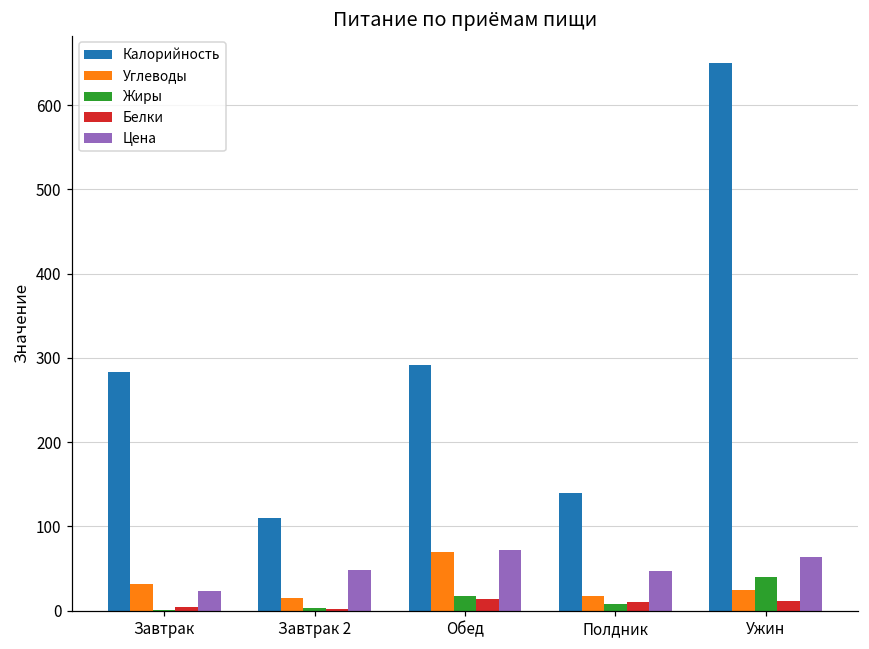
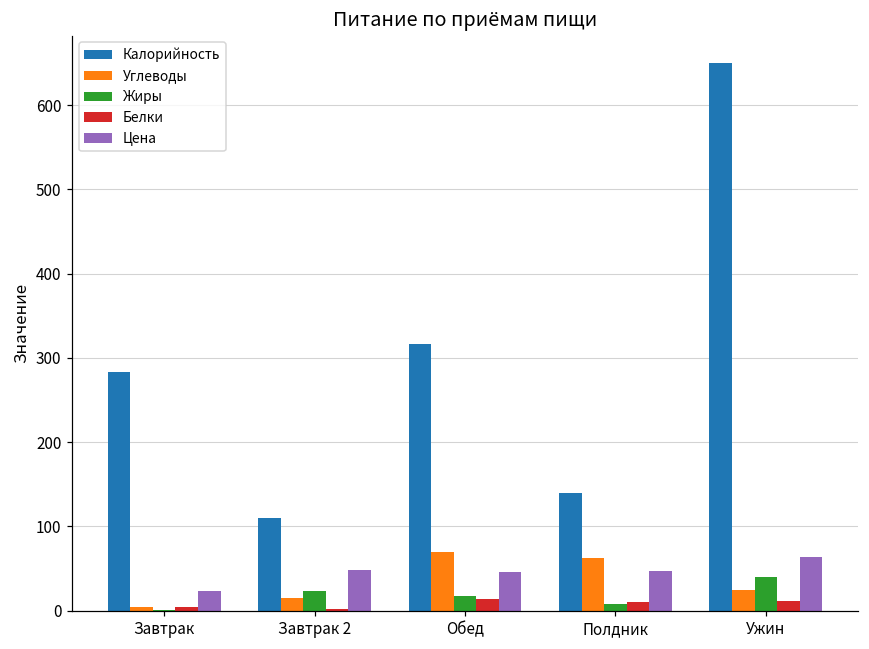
  {
    "Калорийность": {
      "Завтрак": 280,
      "Завтрак 2": 110,
-     "Обед": 290,
+     "Обед": 320,
      "Полдник": 140,
      "Ужин": 650
    },
    "Углеводы": {
-     "Завтрак": 30,
+     "Завтрак": 0,
      "Завтрак 2": 20,
      "Обед": 70,
-     "Полдник": 20,
+     "Полдник": 60,
      "Ужин": 30
    },
    "Жиры": {
-     "Завтрак 2": 0,
+     "Завтрак 2": 20,
      "Обед": 20,
      "Полдник": 10,
      "Ужин": 40
    },
    "Белки": {
      "Завтрак": 0,
      "Обед": 10,
      "Полдник": 10,
      "Ужин": 10
    },
    "Цена": {
      "Завтрак": 20,
      "Завтрак 2": 50,
-     "Обед": 70,
+     "Обед": 50,
      "Полдник": 50,
      "Ужин": 60
    }
  }
